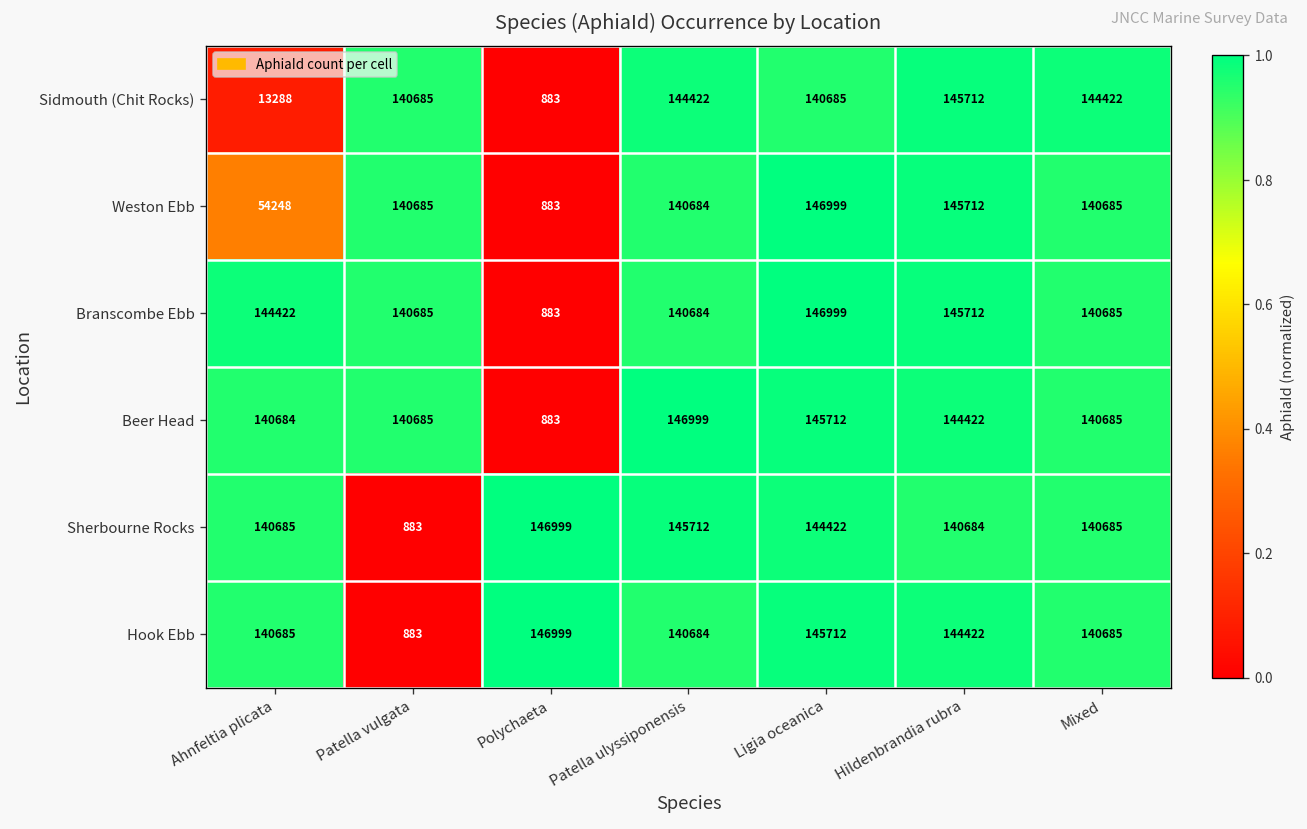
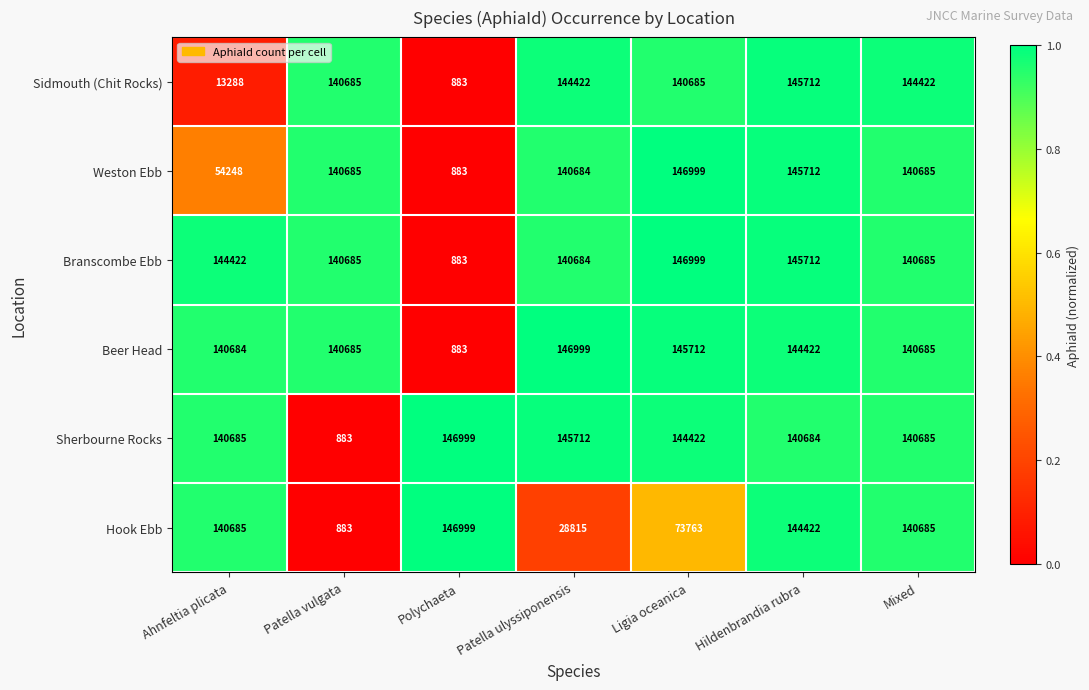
  {
    "Sidmouth (Chit Rocks)": {
      "Ahnfeltia plicata": 13288,
      "Patella vulgata": 140685,
      "Polychaeta": 883,
      "Patella ulyssiponensis": 144422,
      "Ligia oceanica": 140685,
      "Hildenbrandia rubra": 145712,
      "Mixed": 144422
    },
    "Weston Ebb": {
      "Ahnfeltia plicata": 54248,
      "Patella vulgata": 140685,
      "Polychaeta": 883,
      "Patella ulyssiponensis": 140684,
      "Ligia oceanica": 146999,
      "Hildenbrandia rubra": 145712,
      "Mixed": 140685
    },
    "Branscombe Ebb": {
      "Ahnfeltia plicata": 144422,
      "Patella vulgata": 140685,
      "Polychaeta": 883,
      "Patella ulyssiponensis": 140684,
      "Ligia oceanica": 146999,
      "Hildenbrandia rubra": 145712,
      "Mixed": 140685
    },
    "Beer Head": {
      "Ahnfeltia plicata": 140684,
      "Patella vulgata": 140685,
      "Polychaeta": 883,
      "Patella ulyssiponensis": 146999,
      "Ligia oceanica": 145712,
      "Hildenbrandia rubra": 144422,
      "Mixed": 140685
    },
    "Sherbourne Rocks": {
      "Ahnfeltia plicata": 140685,
      "Patella vulgata": 883,
      "Polychaeta": 146999,
      "Patella ulyssiponensis": 145712,
      "Ligia oceanica": 144422,
      "Hildenbrandia rubra": 140684,
      "Mixed": 140685
    },
    "Hook Ebb": {
      "Ahnfeltia plicata": 140685,
      "Patella vulgata": 883,
      "Polychaeta": 146999,
-     "Patella ulyssiponensis": 140684,
-     "Ligia oceanica": 145712,
+     "Patella ulyssiponensis": 28815,
+     "Ligia oceanica": 73763,
      "Hildenbrandia rubra": 144422,
      "Mixed": 140685
    }
  }
